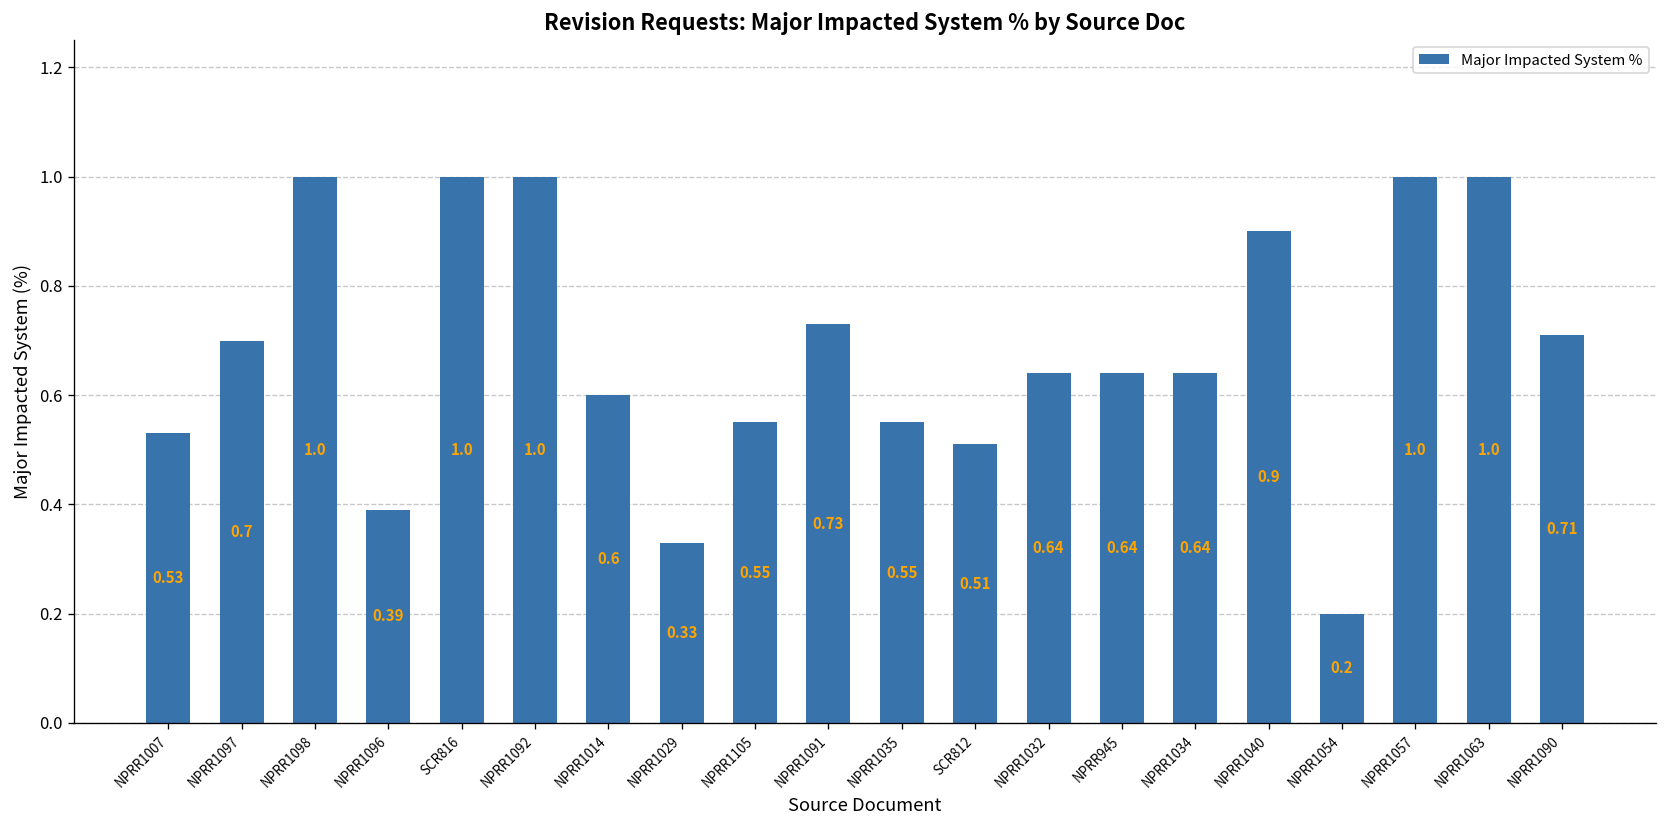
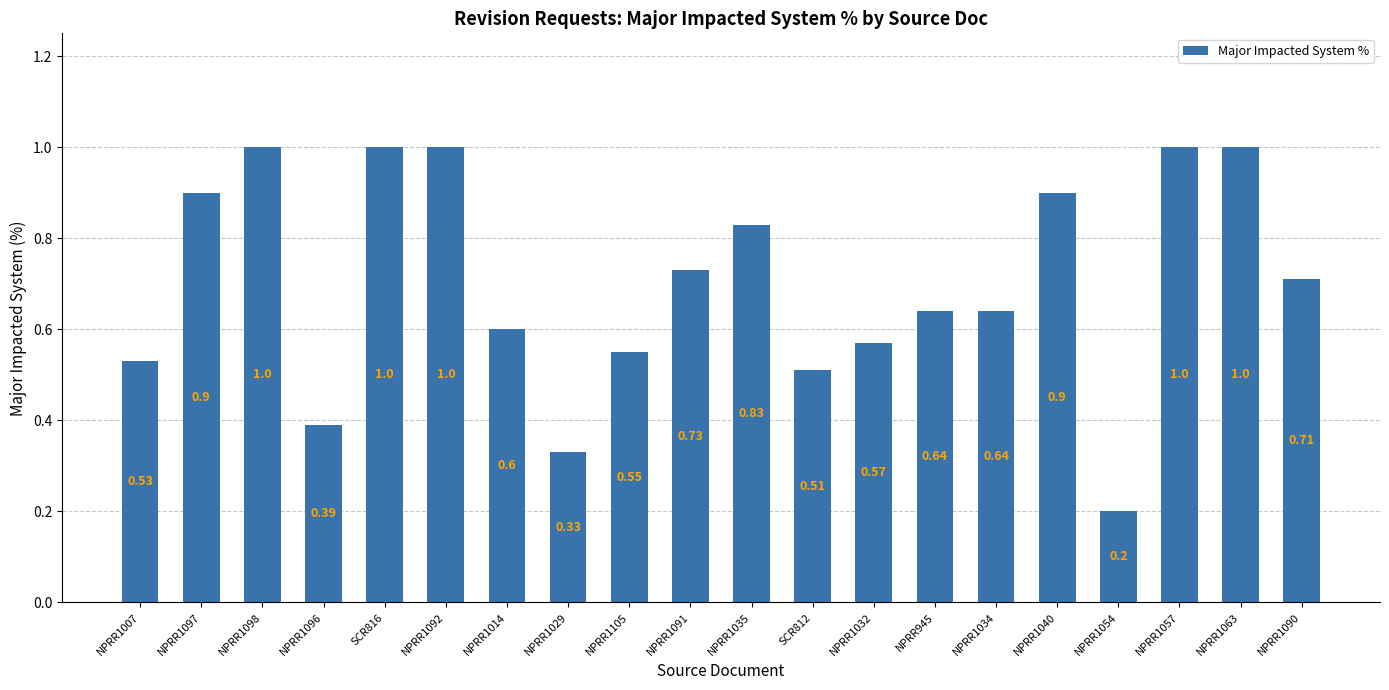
  {
    "NPRR1007": 0.53,
-   "NPRR1097": 0.7,
+   "NPRR1097": 0.9,
    "NPRR1098": 1.0,
    "NPRR1096": 0.39,
    "SCR816": 1.0,
    "NPRR1092": 1.0,
    "NPRR1014": 0.6,
    "NPRR1029": 0.33,
    "NPRR1105": 0.55,
    "NPRR1091": 0.73,
-   "NPRR1035": 0.55,
+   "NPRR1035": 0.83,
    "SCR812": 0.51,
-   "NPRR1032": 0.64,
+   "NPRR1032": 0.57,
    "NPRR945": 0.64,
    "NPRR1034": 0.64,
    "NPRR1040": 0.9,
    "NPRR1054": 0.2,
    "NPRR1057": 1.0,
    "NPRR1063": 1.0,
    "NPRR1090": 0.71
  }
